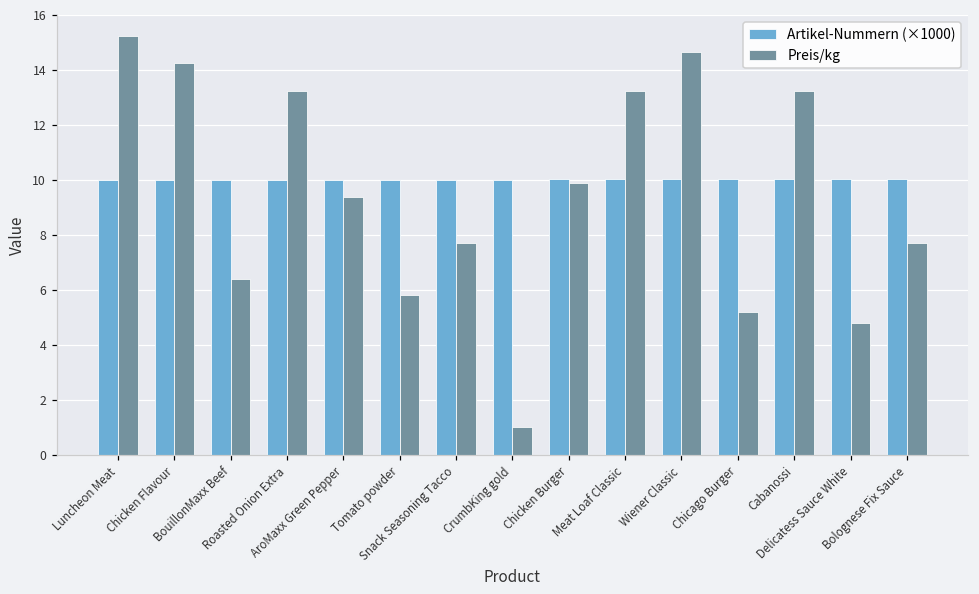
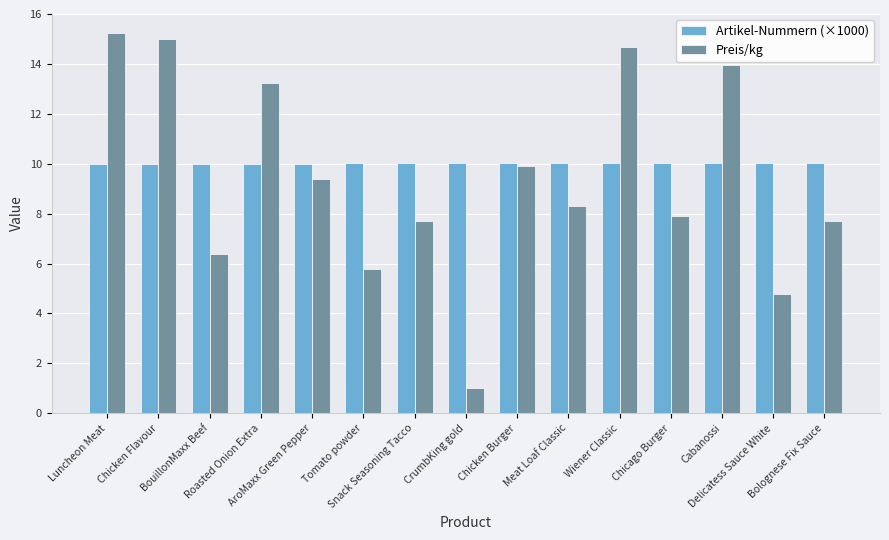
  {
    "Artikel-Nummern (×1000)": {
      "Luncheon Meat": 10.0,
      "Chicken Flavour": 10.0,
      "BouillonMaxx Beef": 10.0,
      "Roasted Onion Extra": 10.0,
      "AroMaxx Green Pepper": 10.0,
      "Tomato powder": 10.0,
      "Snack Seasoning Tacco": 10.0,
      "CrumbKing gold": 10.0,
      "Chicken Burger": 10.0,
      "Meat Loaf Classic": 10.0,
      "Wiener Classic": 10.0,
      "Chicago Burger": 10.0,
      "Cabanossi": 10.0,
      "Delicatess Sauce White": 10.0,
      "Bolognese Fix Sauce": 10.0
    },
    "Preis/kg": {
      "Luncheon Meat": 15.3,
-     "Chicken Flavour": 14.3,
+     "Chicken Flavour": 15.0,
      "BouillonMaxx Beef": 6.4,
      "Roasted Onion Extra": 13.3,
      "AroMaxx Green Pepper": 9.4,
      "Tomato powder": 5.8,
      "Snack Seasoning Tacco": 7.7,
      "CrumbKing gold": 1.0,
      "Chicken Burger": 9.9,
-     "Meat Loaf Classic": 13.3,
+     "Meat Loaf Classic": 8.3,
      "Wiener Classic": 14.7,
-     "Chicago Burger": 5.2,
-     "Cabanossi": 13.3,
+     "Chicago Burger": 7.9,
+     "Cabanossi": 14.0,
      "Delicatess Sauce White": 4.8,
      "Bolognese Fix Sauce": 7.7
    }
  }
